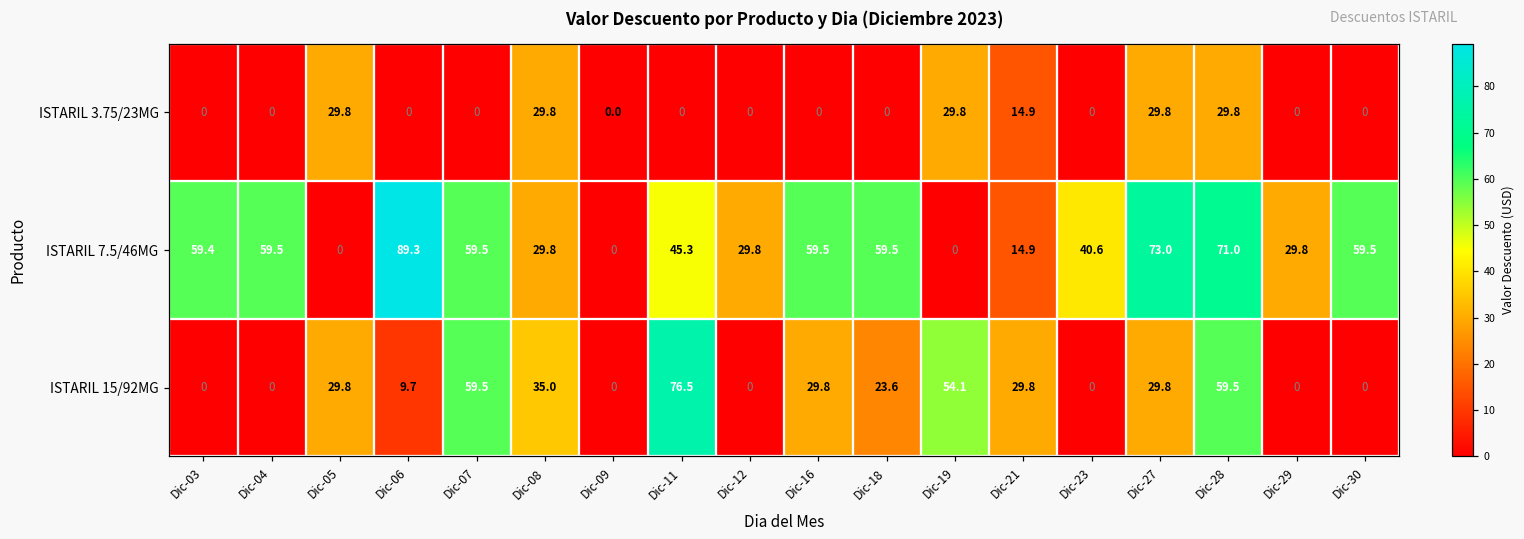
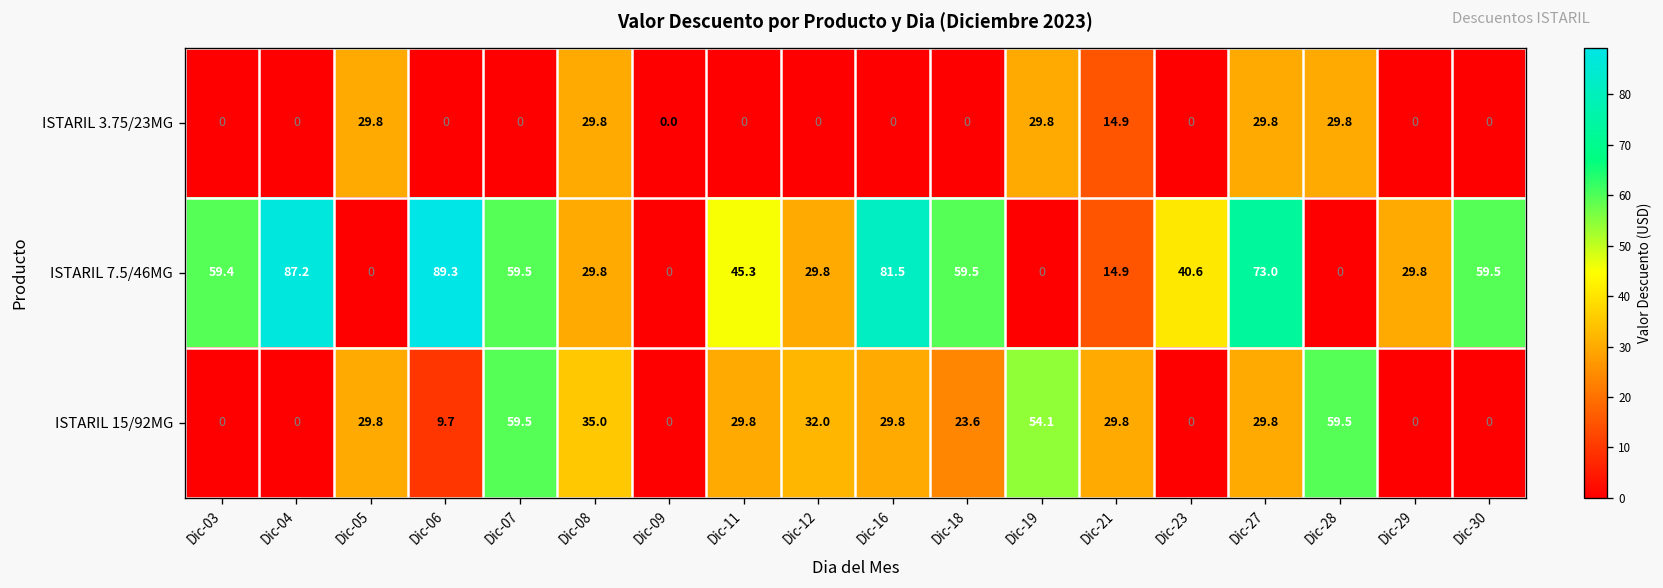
  {
    "ISTARIL 3.75/23MG": {
      "Dic-03": 0,
      "Dic-04": 0,
      "Dic-05": 29.8,
      "Dic-06": 0,
      "Dic-07": 0,
      "Dic-08": 29.8,
      "Dic-09": 0.0,
      "Dic-11": 0,
      "Dic-12": 0,
      "Dic-16": 0,
      "Dic-18": 0,
      "Dic-19": 29.8,
      "Dic-21": 14.9,
      "Dic-23": 0,
      "Dic-27": 29.8,
      "Dic-28": 29.8,
      "Dic-29": 0,
      "Dic-30": 0
    },
    "ISTARIL 7.5/46MG": {
      "Dic-03": 59.4,
-     "Dic-04": 59.5,
+     "Dic-04": 87.2,
      "Dic-05": 0,
      "Dic-06": 89.3,
      "Dic-07": 59.5,
      "Dic-08": 29.8,
      "Dic-09": 0,
      "Dic-11": 45.3,
      "Dic-12": 29.8,
-     "Dic-16": 59.5,
+     "Dic-16": 81.5,
      "Dic-18": 59.5,
      "Dic-19": 0,
      "Dic-21": 14.9,
      "Dic-23": 40.6,
      "Dic-27": 73.0,
-     "Dic-28": 71.0,
+     "Dic-28": 0,
      "Dic-29": 29.8,
      "Dic-30": 59.5
    },
    "ISTARIL 15/92MG": {
      "Dic-03": 0,
      "Dic-04": 0,
      "Dic-05": 29.8,
      "Dic-06": 9.7,
      "Dic-07": 59.5,
      "Dic-08": 35.0,
      "Dic-09": 0,
-     "Dic-11": 76.5,
-     "Dic-12": 0,
+     "Dic-11": 29.8,
+     "Dic-12": 32.0,
      "Dic-16": 29.8,
      "Dic-18": 23.6,
      "Dic-19": 54.1,
      "Dic-21": 29.8,
      "Dic-23": 0,
      "Dic-27": 29.8,
      "Dic-28": 59.5,
      "Dic-29": 0,
      "Dic-30": 0
    }
  }
